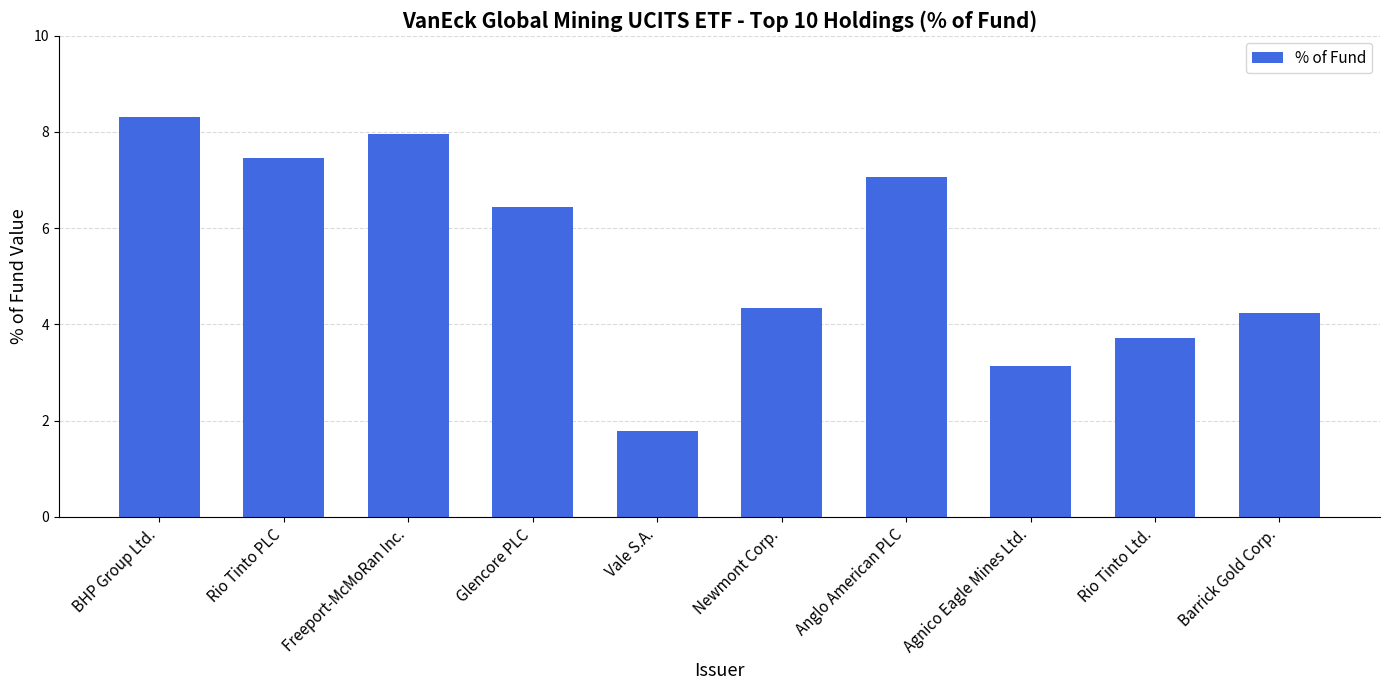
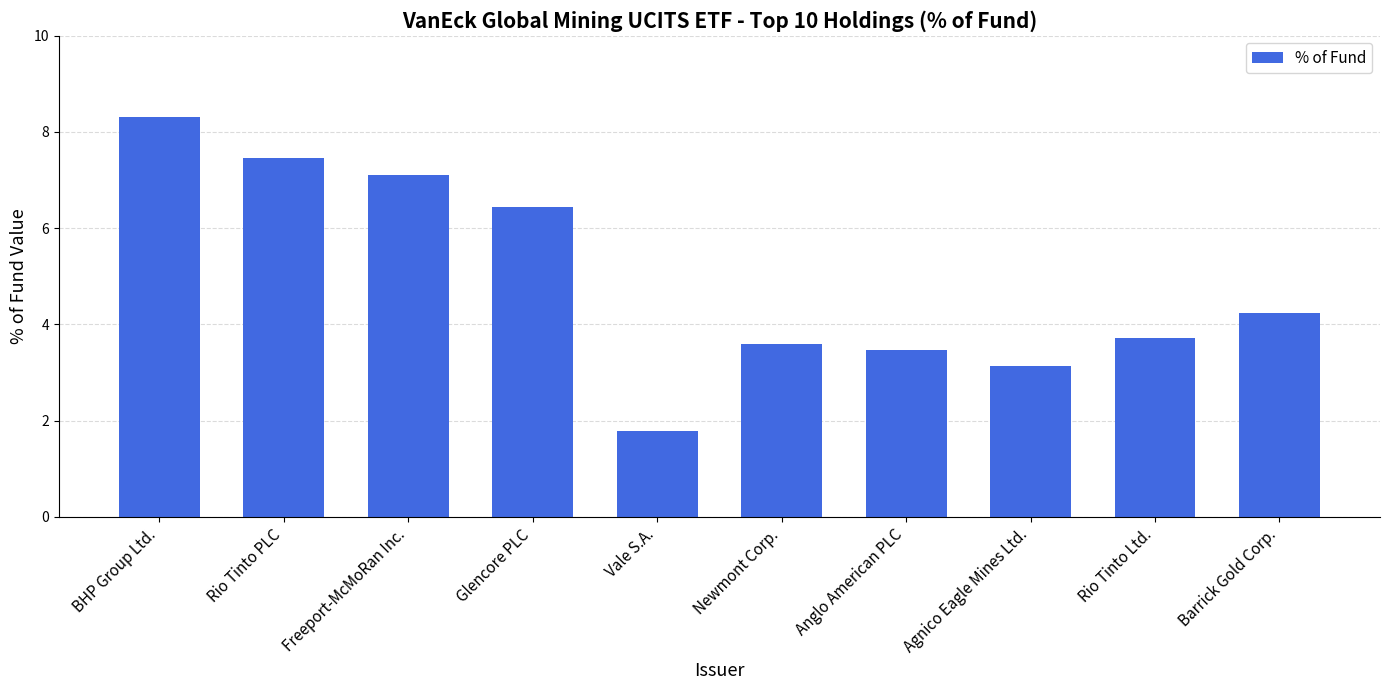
  {
    "BHP Group Ltd.": 8.3,
    "Rio Tinto PLC": 7.5,
-   "Freeport-McMoRan Inc.": 8.0,
+   "Freeport-McMoRan Inc.": 7.1,
    "Glencore PLC": 6.4,
    "Vale S.A.": 1.8,
-   "Newmont Corp.": 4.3,
-   "Anglo American PLC": 7.1,
+   "Newmont Corp.": 3.6,
+   "Anglo American PLC": 3.5,
    "Agnico Eagle Mines Ltd.": 3.1,
    "Rio Tinto Ltd.": 3.7,
    "Barrick Gold Corp.": 4.2
  }
